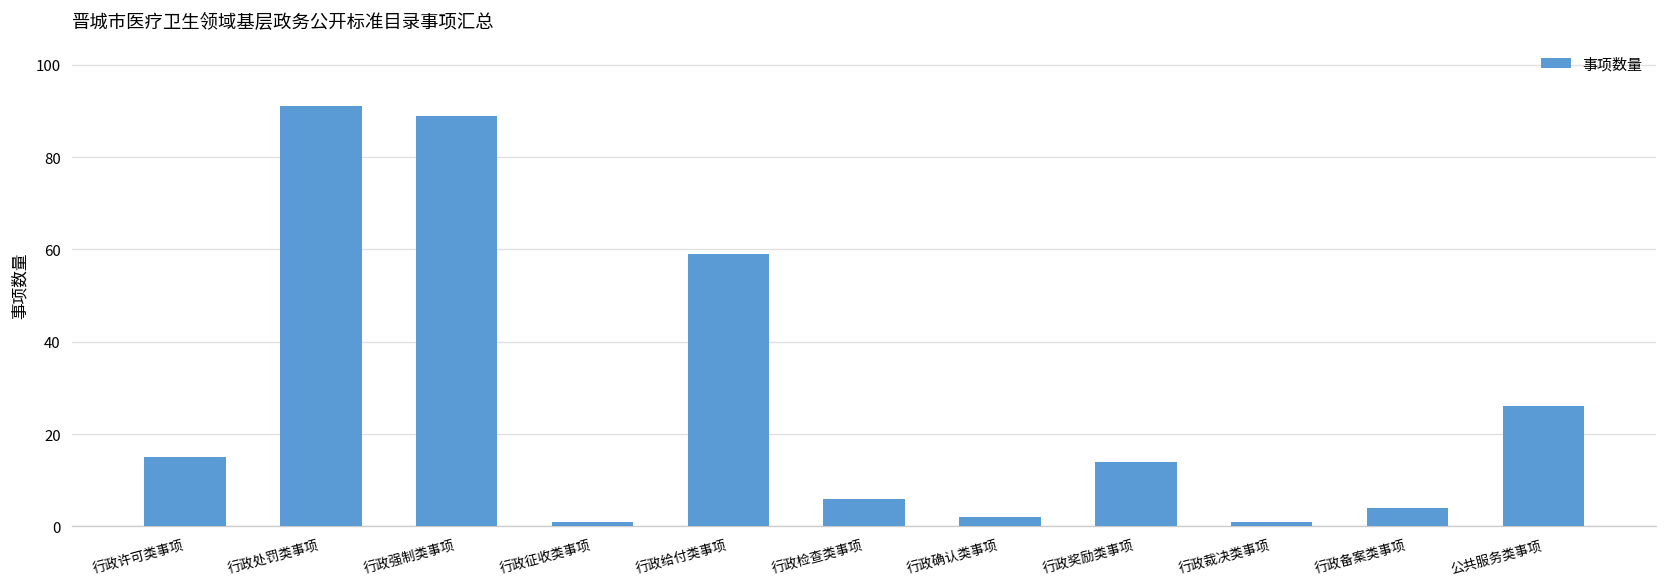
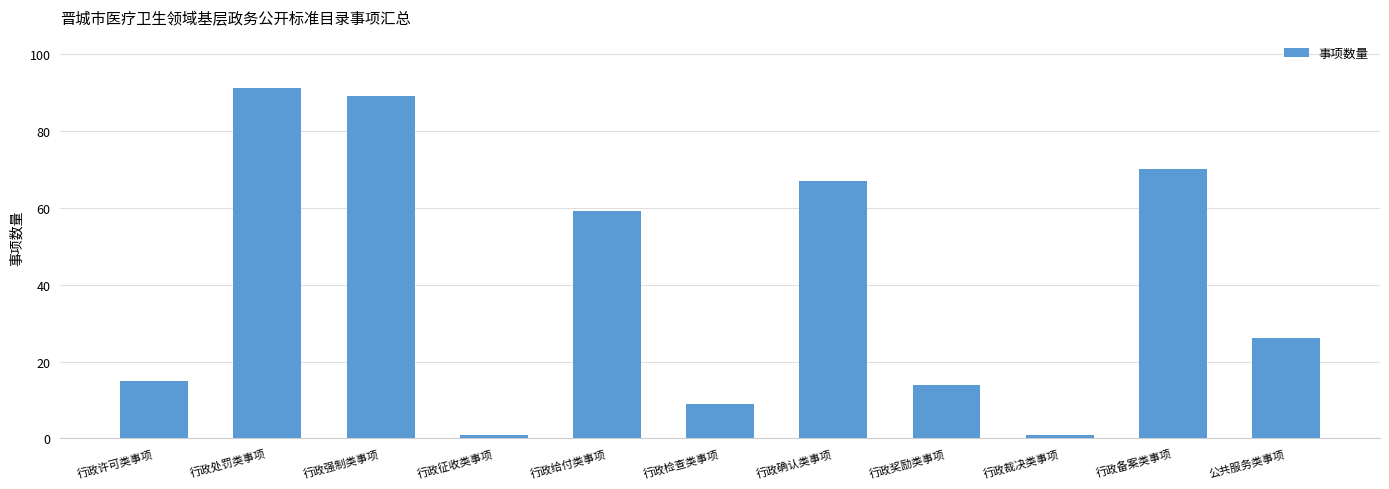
  {
    "行政许可类事项": 15,
    "行政处罚类事项": 91,
    "行政强制类事项": 89,
    "行政征收类事项": 1,
    "行政给付类事项": 59,
-   "行政检查类事项": 6,
-   "行政确认类事项": 2,
+   "行政检查类事项": 9,
+   "行政确认类事项": 67,
    "行政奖励类事项": 14,
    "行政裁决类事项": 1,
-   "行政备案类事项": 4,
+   "行政备案类事项": 70,
    "公共服务类事项": 26
  }
